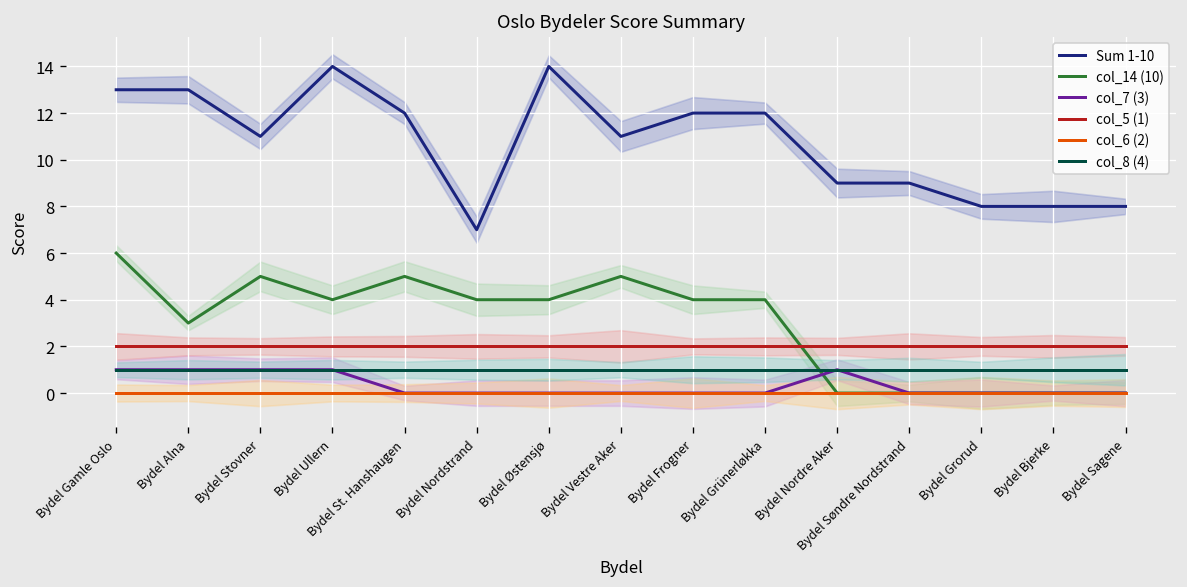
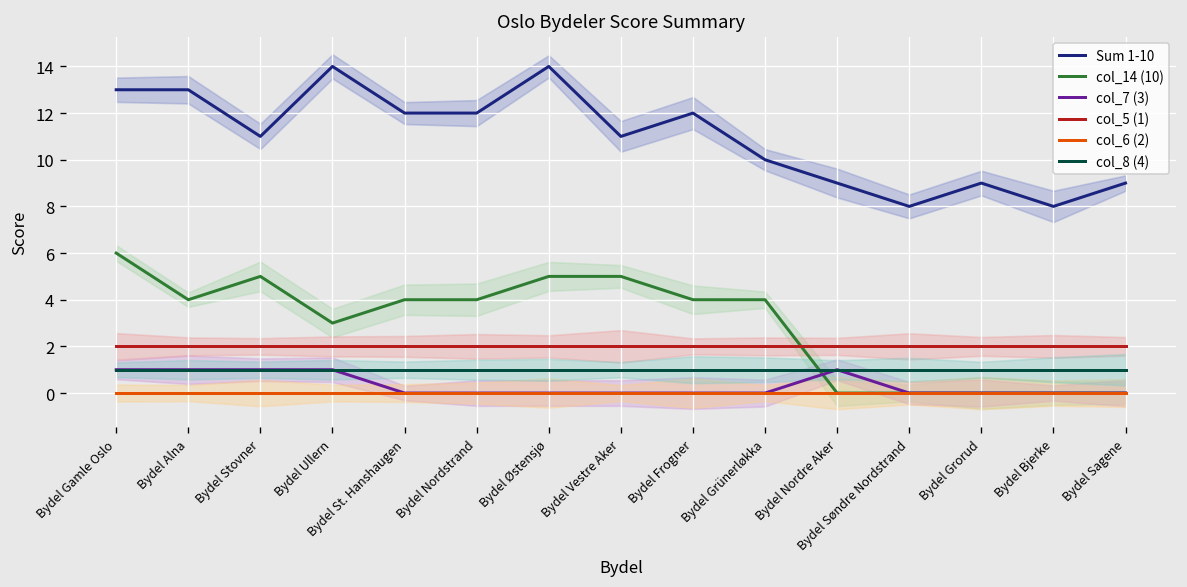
  {
    "Sum 1-10": {
      "Bydel Gamle Oslo": 13,
      "Bydel Alna": 13,
      "Bydel Stovner": 11,
      "Bydel Ullern": 14,
      "Bydel St. Hanshaugen": 12,
-     "Bydel Nordstrand": 7,
+     "Bydel Nordstrand": 12,
      "Bydel Østensjø": 14,
      "Bydel Vestre Aker": 11,
      "Bydel Frogner": 12,
-     "Bydel Grünerløkka": 12,
+     "Bydel Grünerløkka": 10,
      "Bydel Nordre Aker": 9,
-     "Bydel Søndre Nordstrand": 9,
-     "Bydel Grorud": 8,
+     "Bydel Søndre Nordstrand": 8,
+     "Bydel Grorud": 9,
      "Bydel Bjerke": 8,
-     "Bydel Sagene": 8
+     "Bydel Sagene": 9
    },
    "col_14 (10)": {
      "Bydel Gamle Oslo": 6,
-     "Bydel Alna": 3,
+     "Bydel Alna": 4,
      "Bydel Stovner": 5,
-     "Bydel Ullern": 4,
-     "Bydel St. Hanshaugen": 5,
+     "Bydel Ullern": 3,
+     "Bydel St. Hanshaugen": 4,
      "Bydel Nordstrand": 4,
-     "Bydel Østensjø": 4,
+     "Bydel Østensjø": 5,
      "Bydel Vestre Aker": 5,
      "Bydel Frogner": 4,
      "Bydel Grünerløkka": 4
    },
    "col_5 (1)": {
      "Bydel Gamle Oslo": 2,
      "Bydel Alna": 2,
      "Bydel Stovner": 2,
      "Bydel Ullern": 2,
      "Bydel St. Hanshaugen": 2,
      "Bydel Nordstrand": 2,
      "Bydel Østensjø": 2,
      "Bydel Vestre Aker": 2,
      "Bydel Frogner": 2,
      "Bydel Grünerløkka": 2,
      "Bydel Nordre Aker": 2,
      "Bydel Søndre Nordstrand": 2,
      "Bydel Grorud": 2,
      "Bydel Bjerke": 2,
      "Bydel Sagene": 2
    },
    "col_6 (2)": {
      "Bydel Gamle Oslo": 0,
      "Bydel Alna": 0,
      "Bydel Stovner": 0,
      "Bydel Ullern": 0
    },
    "col_8 (4)": {
      "Bydel St. Hanshaugen": 1,
      "Bydel Nordstrand": 1,
      "Bydel Østensjø": 1,
      "Bydel Vestre Aker": 1,
      "Bydel Frogner": 1,
      "Bydel Grünerløkka": 1,
      "Bydel Søndre Nordstrand": 1,
      "Bydel Grorud": 1,
      "Bydel Bjerke": 1,
      "Bydel Sagene": 1
    }
  }
